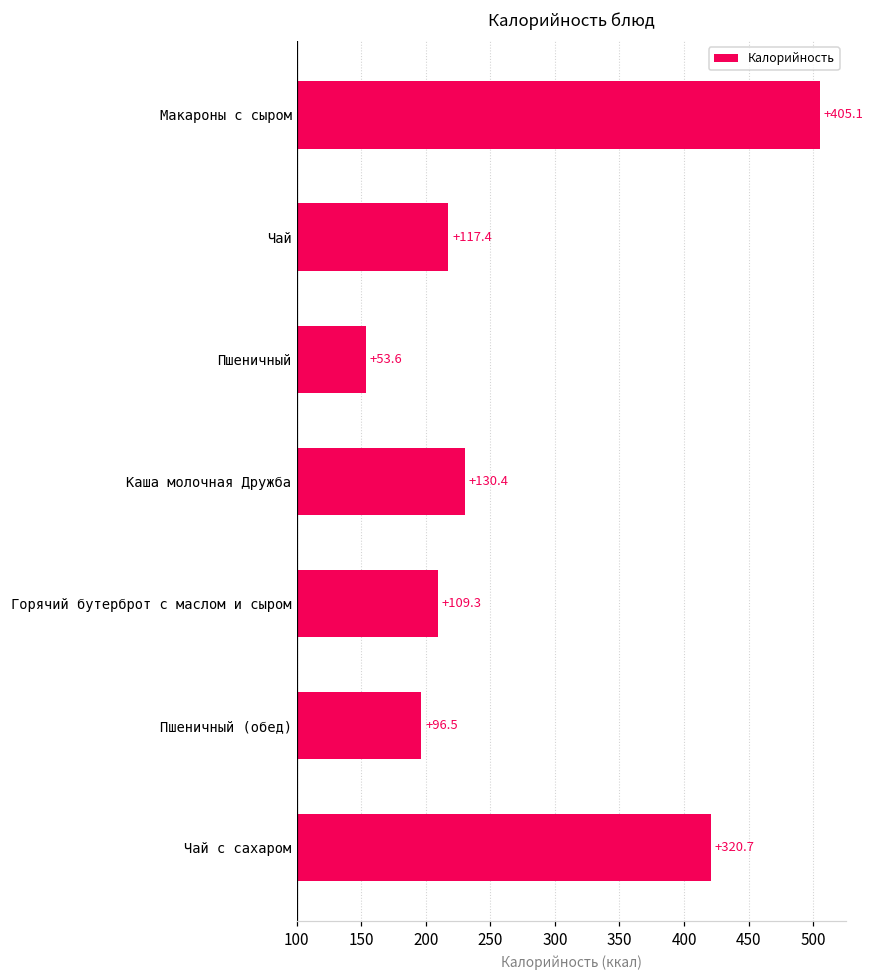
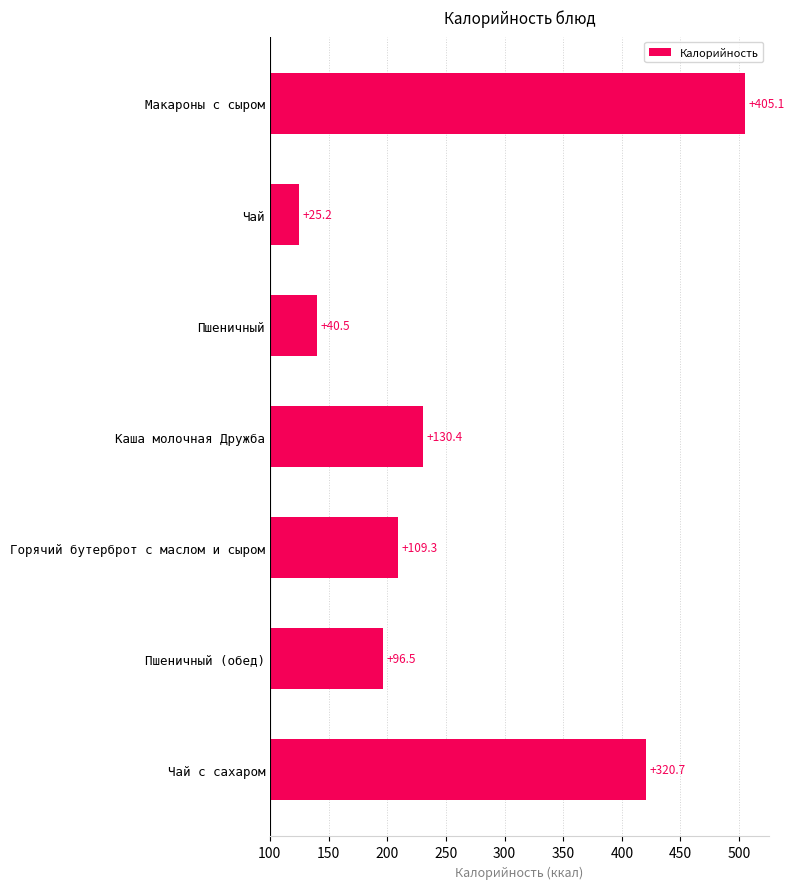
  {
    "Калорийность": {
      "Макароны с сыром": "+405.1",
-     "Чай": "+117.4",
-     "Пшеничный": "+53.6",
+     "Чай": "+25.2",
+     "Пшеничный": "+40.5",
      "Каша молочная Дружба": "+130.4",
      "Горячий бутерброт с маслом и сыром": "+109.3",
      "Пшеничный (обед)": "+96.5",
      "Чай с сахаром": "+320.7"
    }
  }
